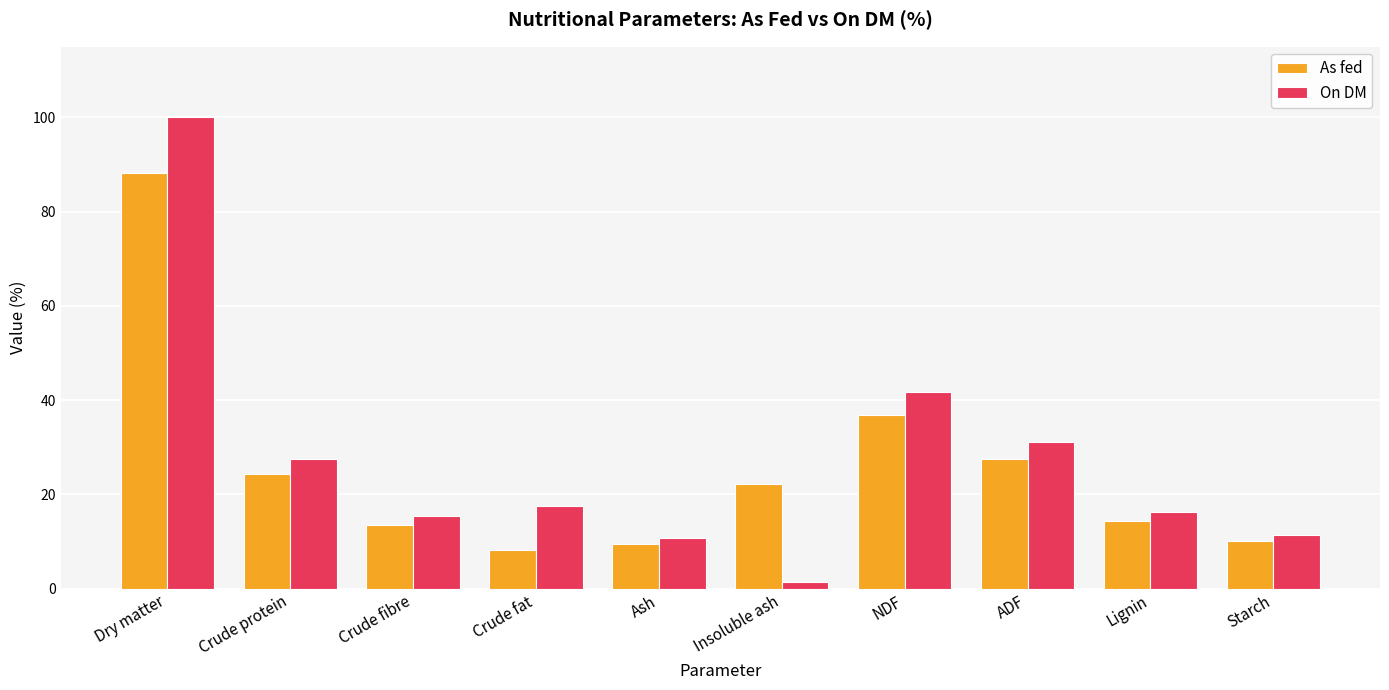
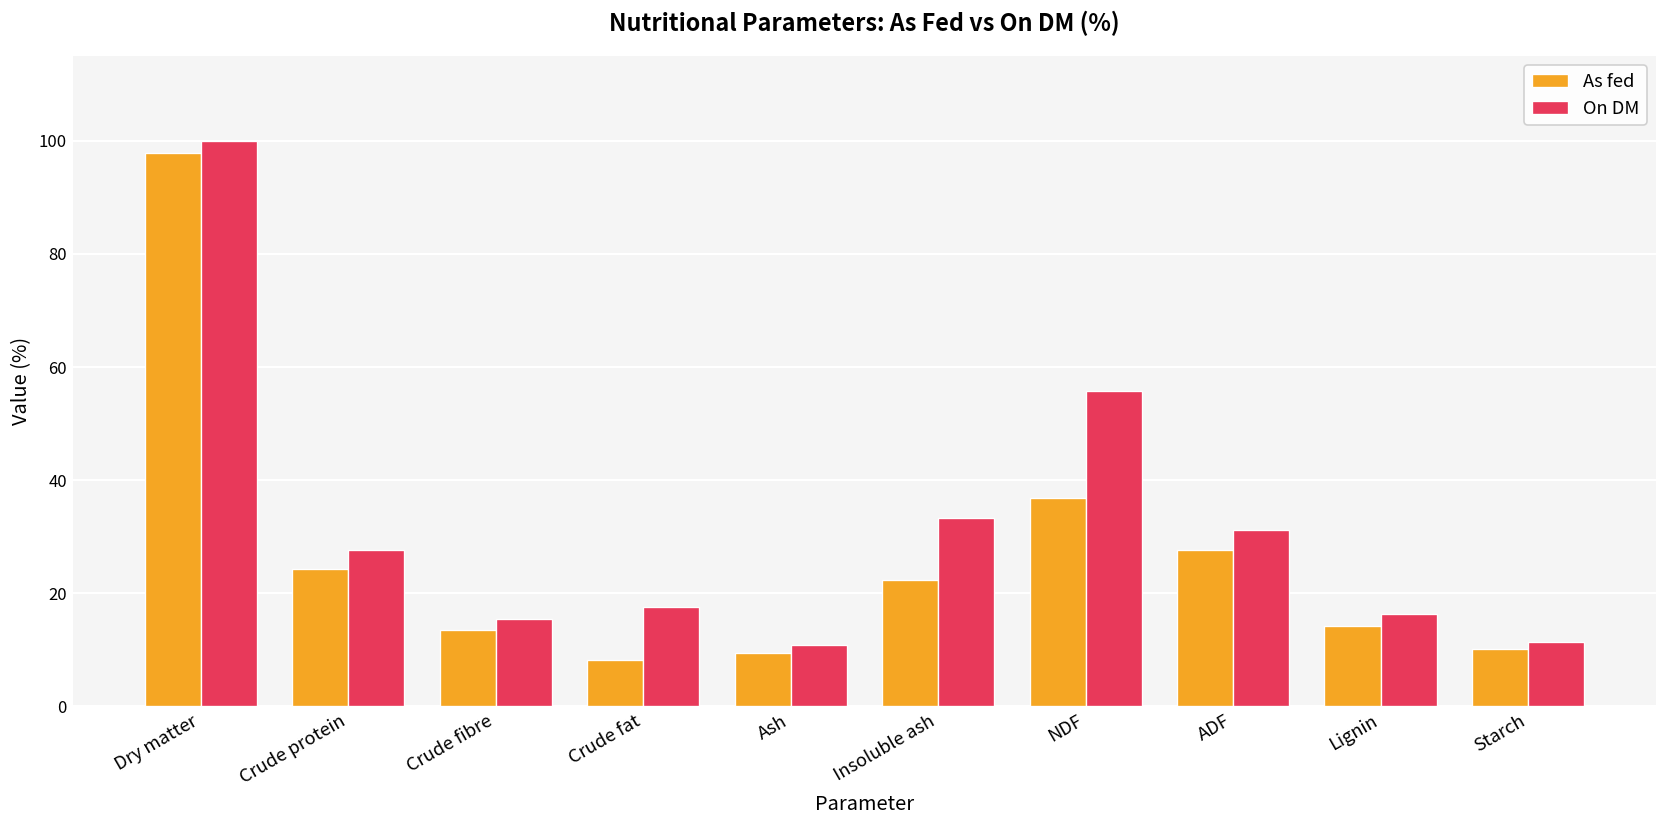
  {
    "As fed": {
-     "Dry matter": 88,
+     "Dry matter": 98,
      "Crude protein": 24,
      "Crude fibre": 14,
      "Crude fat": 8,
      "Ash": 10,
      "Insoluble ash": 22,
      "NDF": 37,
      "ADF": 28,
      "Lignin": 14,
      "Starch": 10
    },
    "On DM": {
      "Dry matter": 100,
      "Crude protein": 28,
      "Crude fibre": 15,
      "Crude fat": 18,
      "Ash": 11,
-     "Insoluble ash": 2,
-     "NDF": 42,
+     "Insoluble ash": 33,
+     "NDF": 56,
      "ADF": 31,
      "Lignin": 16,
      "Starch": 11
    }
  }
